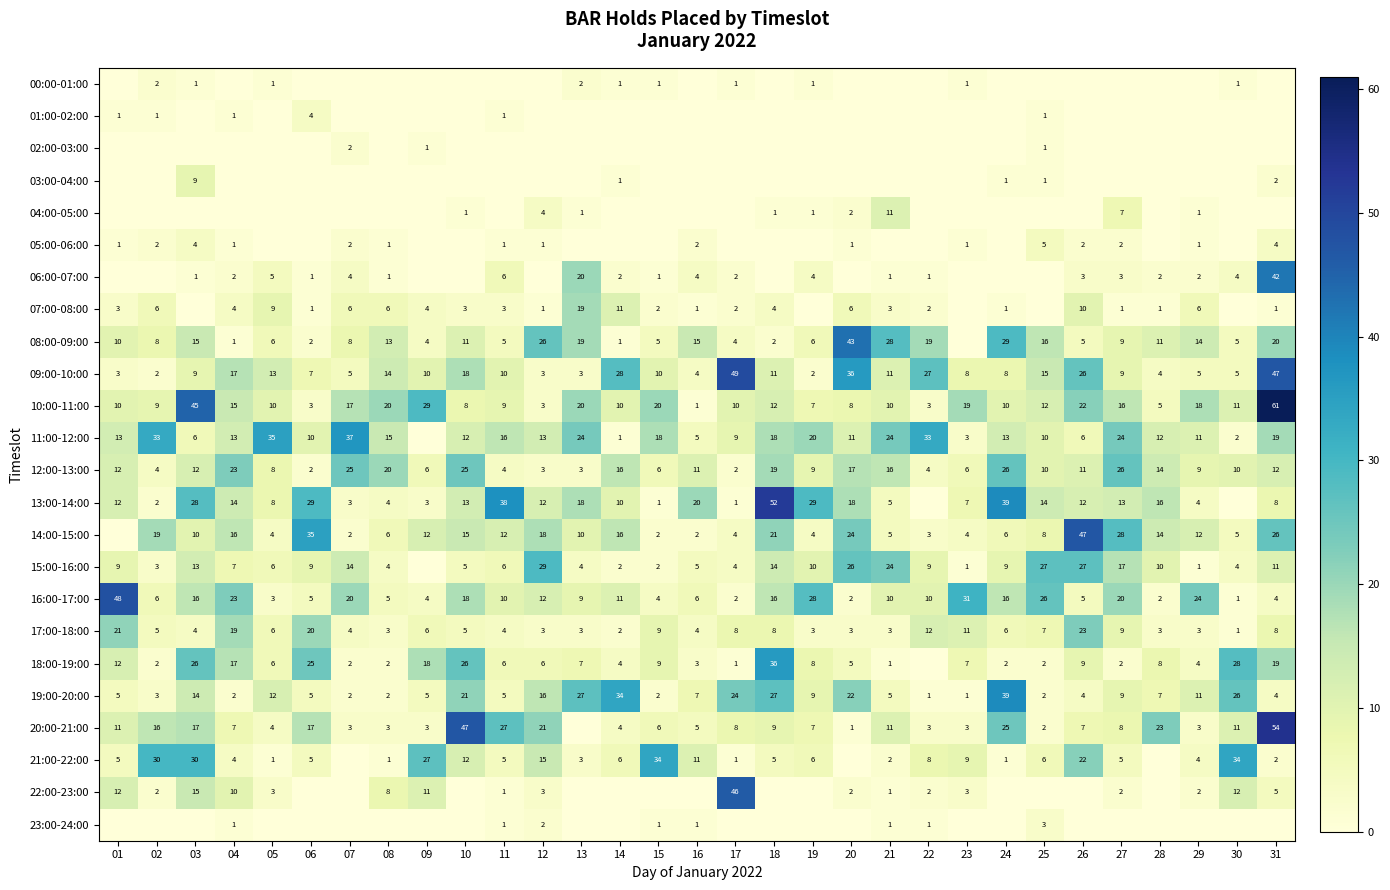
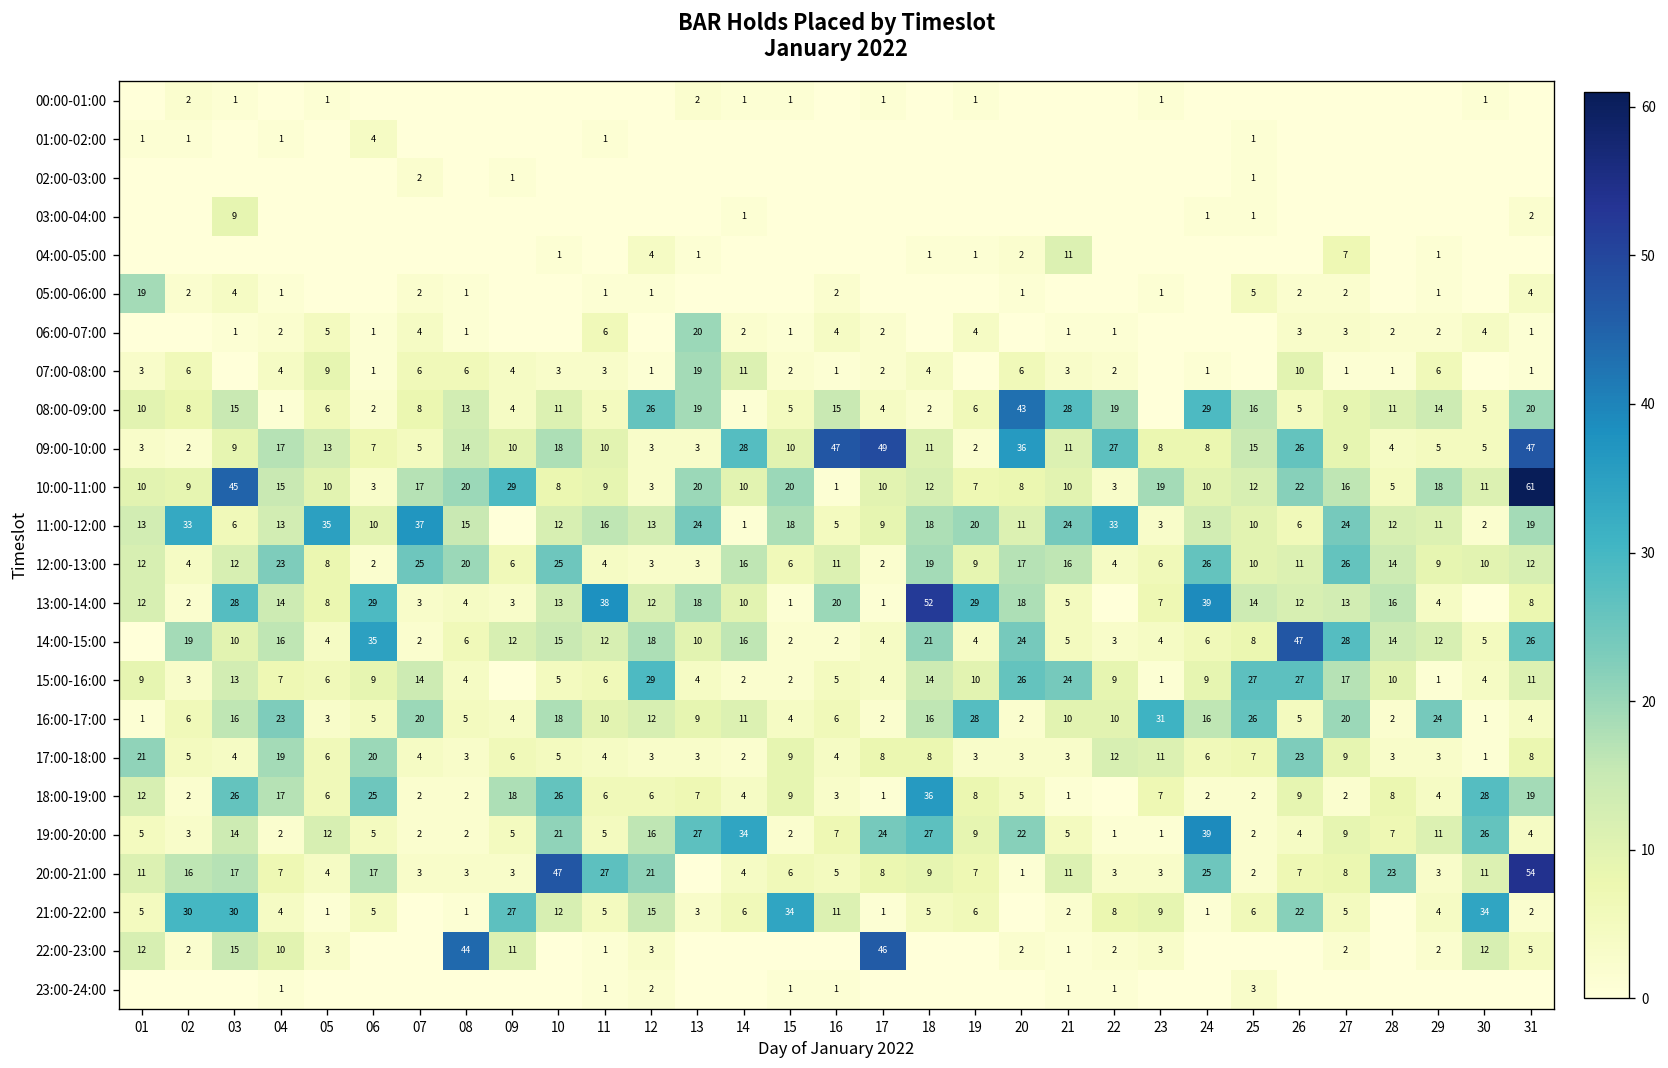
  {
    "05:00-06:00": {
-     "01": 1,
+     "01": 19,
      "02": 2,
      "03": 4,
      "04": 1,
      "07": 2,
      "08": 1,
      "11": 1,
      "12": 1,
      "16": 2,
      "20": 1,
      "23": 1,
      "25": 5,
      "26": 2,
      "27": 2,
      "29": 1,
      "31": 4
    },
    "06:00-07:00": {
      "03": 1,
      "04": 2,
      "05": 5,
      "06": 1,
      "07": 4,
      "08": 1,
      "11": 6,
      "13": 20,
      "14": 2,
      "15": 1,
      "16": 4,
      "17": 2,
      "19": 4,
      "21": 1,
      "22": 1,
      "26": 3,
      "27": 3,
      "28": 2,
      "29": 2,
      "30": 4,
-     "31": 42
+     "31": 1
    },
    "09:00-10:00": {
      "01": 3,
      "02": 2,
      "03": 9,
      "04": 17,
      "05": 13,
      "06": 7,
      "07": 5,
      "08": 14,
      "09": 10,
      "10": 18,
      "11": 10,
      "12": 3,
      "13": 3,
      "14": 28,
      "15": 10,
-     "16": 4,
+     "16": 47,
      "17": 49,
      "18": 11,
      "19": 2,
      "20": 36,
      "21": 11,
      "22": 27,
      "23": 8,
      "24": 8,
      "25": 15,
      "26": 26,
      "27": 9,
      "28": 4,
      "29": 5,
      "30": 5,
      "31": 47
    },
    "16:00-17:00": {
-     "01": 48,
+     "01": 1,
      "02": 6,
      "03": 16,
      "04": 23,
      "05": 3,
      "06": 5,
      "07": 20,
      "08": 5,
      "09": 4,
      "10": 18,
      "11": 10,
      "12": 12,
      "13": 9,
      "14": 11,
      "15": 4,
      "16": 6,
      "17": 2,
      "18": 16,
      "19": 28,
      "20": 2,
      "21": 10,
      "22": 10,
      "23": 31,
      "24": 16,
      "25": 26,
      "26": 5,
      "27": 20,
      "28": 2,
      "29": 24,
      "30": 1,
      "31": 4
    },
    "22:00-23:00": {
      "01": 12,
      "02": 2,
      "03": 15,
      "04": 10,
      "05": 3,
-     "08": 8,
+     "08": 44,
      "09": 11,
      "11": 1,
      "12": 3,
      "17": 46,
      "20": 2,
      "21": 1,
      "22": 2,
      "23": 3,
      "27": 2,
      "29": 2,
      "30": 12,
      "31": 5
    }
  }
